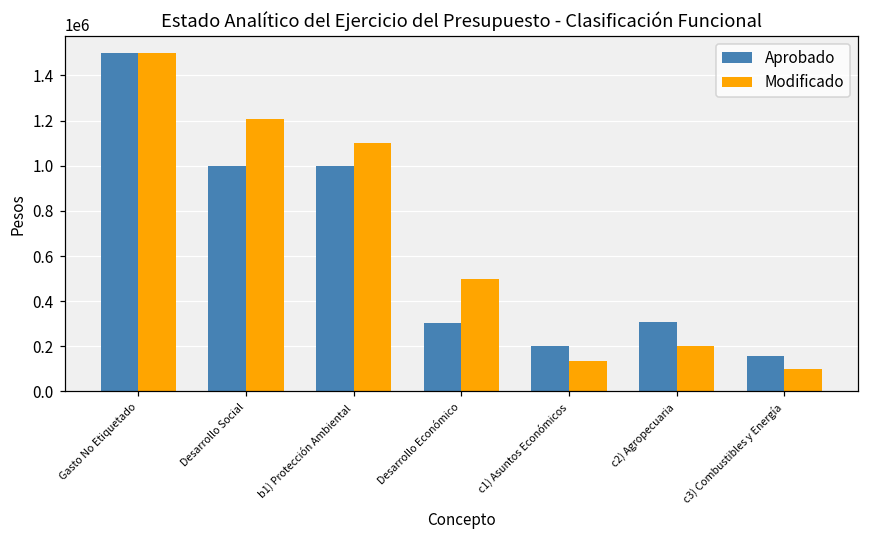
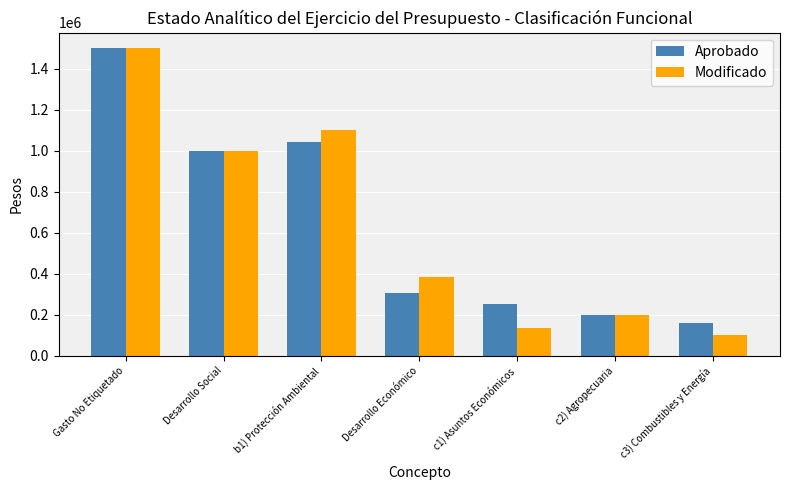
  {
    "Aprobado": {
      "Gasto No Etiquetado": 1500000,
      "Desarrollo Social": 1000000,
-     "b1) Protección Ambiental": 1000000,
+     "b1) Protección Ambiental": 1040000,
      "Desarrollo Económico": 300000,
-     "c1) Asuntos Económicos": 200000,
-     "c2) Agropecuaria": 310000,
+     "c1) Asuntos Económicos": 250000,
+     "c2) Agropecuaria": 200000,
      "c3) Combustibles y Energía": 160000
    },
    "Modificado": {
      "Gasto No Etiquetado": 1500000,
-     "Desarrollo Social": 1210000,
+     "Desarrollo Social": 1000000,
      "b1) Protección Ambiental": 1100000,
-     "Desarrollo Económico": 500000,
+     "Desarrollo Económico": 380000,
      "c1) Asuntos Económicos": 130000,
      "c2) Agropecuaria": 200000,
      "c3) Combustibles y Energía": 100000
    }
  }
